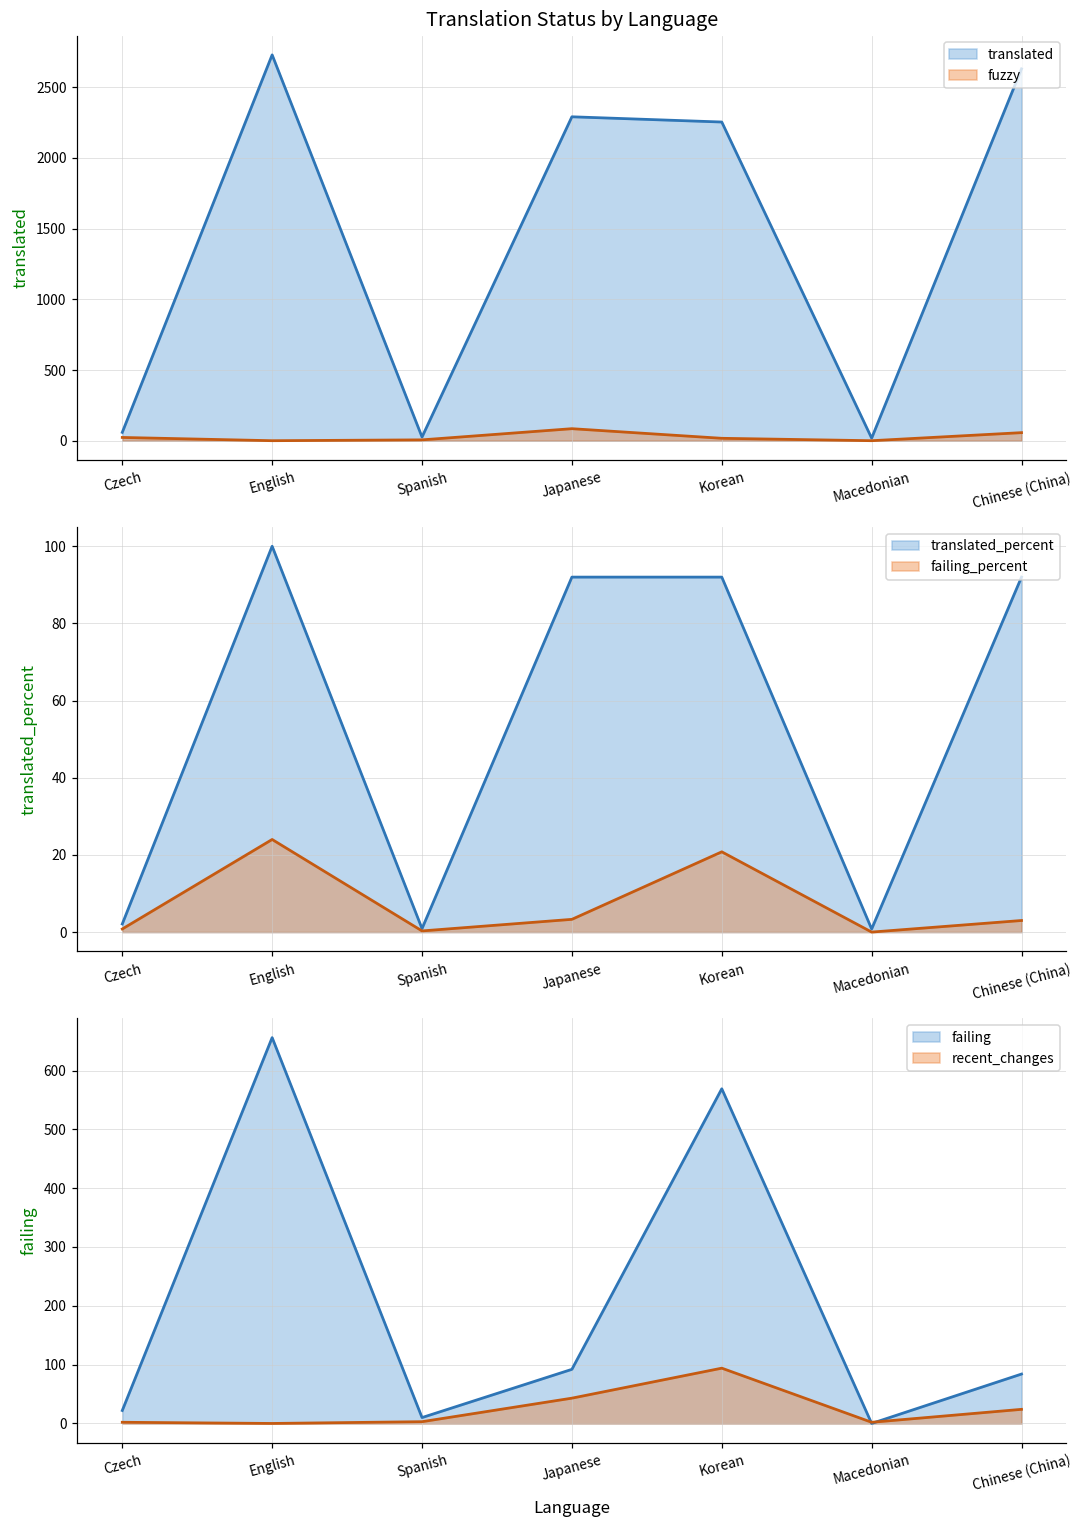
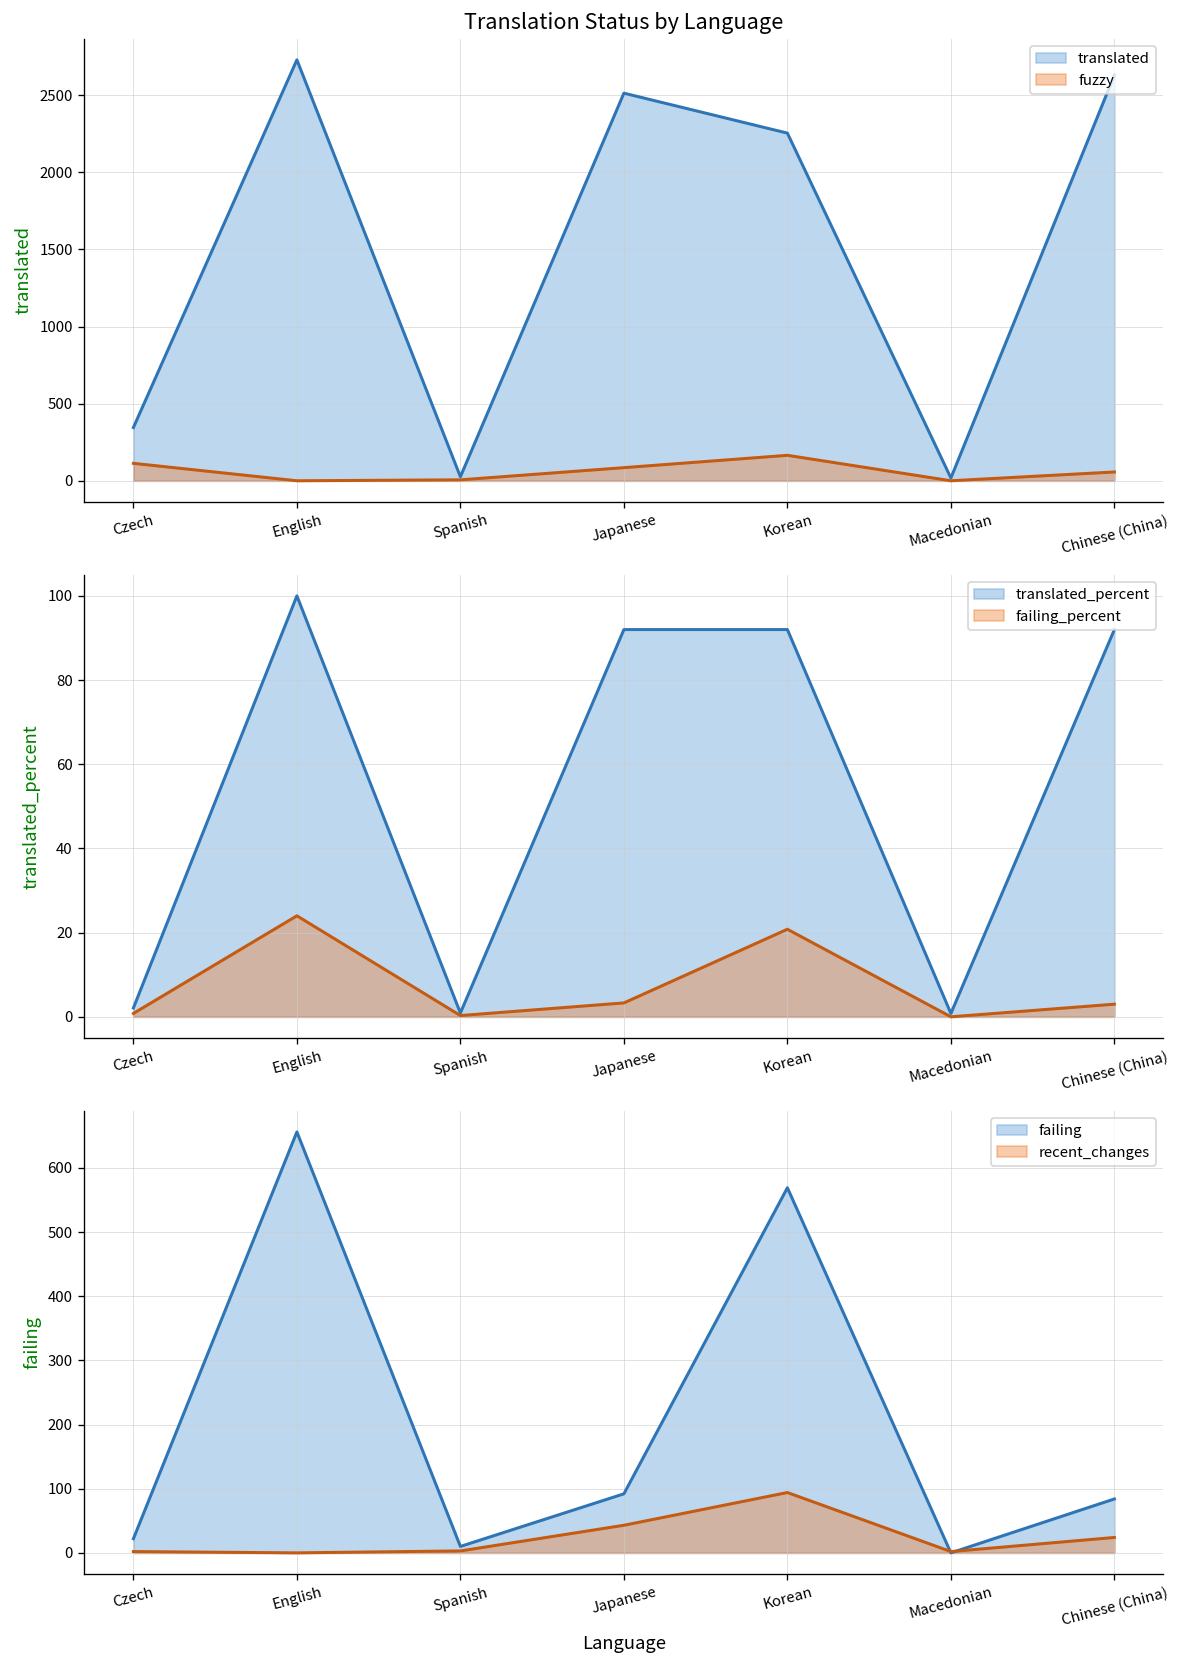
  {
    "Translation Status by Language": {
      "translated": {
-       "Czech": 60,
+       "Czech": 350,
        "English": 2730,
        "Spanish": 30,
-       "Japanese": 2290,
+       "Japanese": 2510,
        "Korean": 2250
      },
      "fuzzy": {
-       "Czech": 20,
+       "Czech": 110,
        "English": 0,
        "Spanish": 10,
        "Japanese": 90,
-       "Korean": 20,
+       "Korean": 170,
        "Chinese (China)": 60
      }
    }
  }
